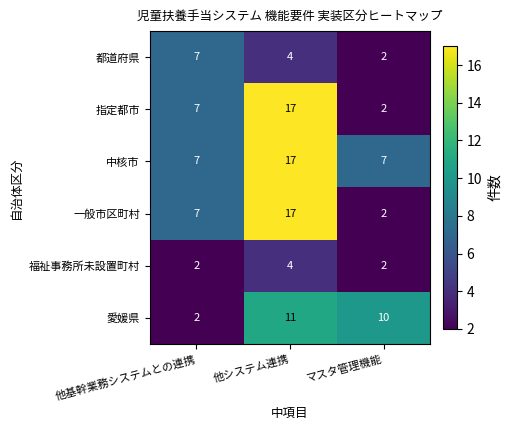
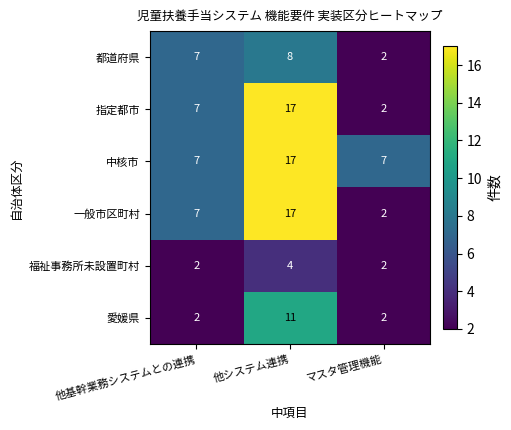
  {
    "都道府県": {
      "他基幹業務システムとの連携": 7,
-     "他システム連携": 4,
+     "他システム連携": 8,
      "マスタ管理機能": 2
    },
    "指定都市": {
      "他基幹業務システムとの連携": 7,
      "他システム連携": 17,
      "マスタ管理機能": 2
    },
    "中核市": {
      "他基幹業務システムとの連携": 7,
      "他システム連携": 17,
      "マスタ管理機能": 7
    },
    "一般市区町村": {
      "他基幹業務システムとの連携": 7,
      "他システム連携": 17,
      "マスタ管理機能": 2
    },
    "福祉事務所未設置町村": {
      "他基幹業務システムとの連携": 2,
      "他システム連携": 4,
      "マスタ管理機能": 2
    },
    "愛媛県": {
      "他基幹業務システムとの連携": 2,
      "他システム連携": 11,
-     "マスタ管理機能": 10
+     "マスタ管理機能": 2
    }
  }
